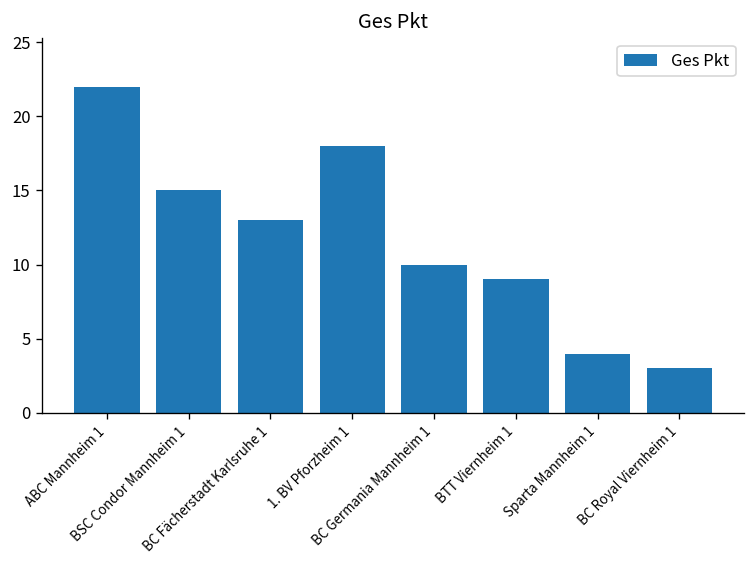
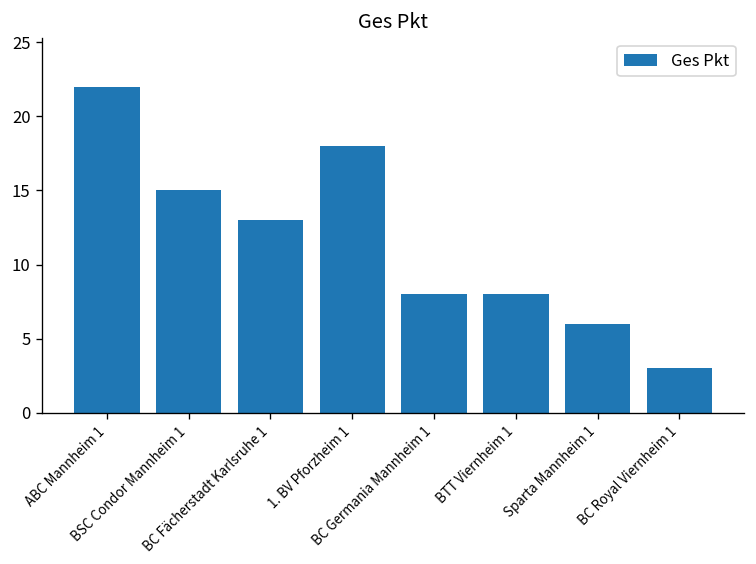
  {
    "ABC Mannheim 1": 22,
    "BSC Condor Mannheim 1": 15,
    "BC Fächerstadt Karlsruhe 1": 13,
    "1. BV Pforzheim 1": 18,
-   "BC Germania Mannheim 1": 10,
-   "BTT Viernheim 1": 9,
-   "Sparta Mannheim 1": 4,
+   "BC Germania Mannheim 1": 8,
+   "BTT Viernheim 1": 8,
+   "Sparta Mannheim 1": 6,
    "BC Royal Viernheim 1": 3
  }
